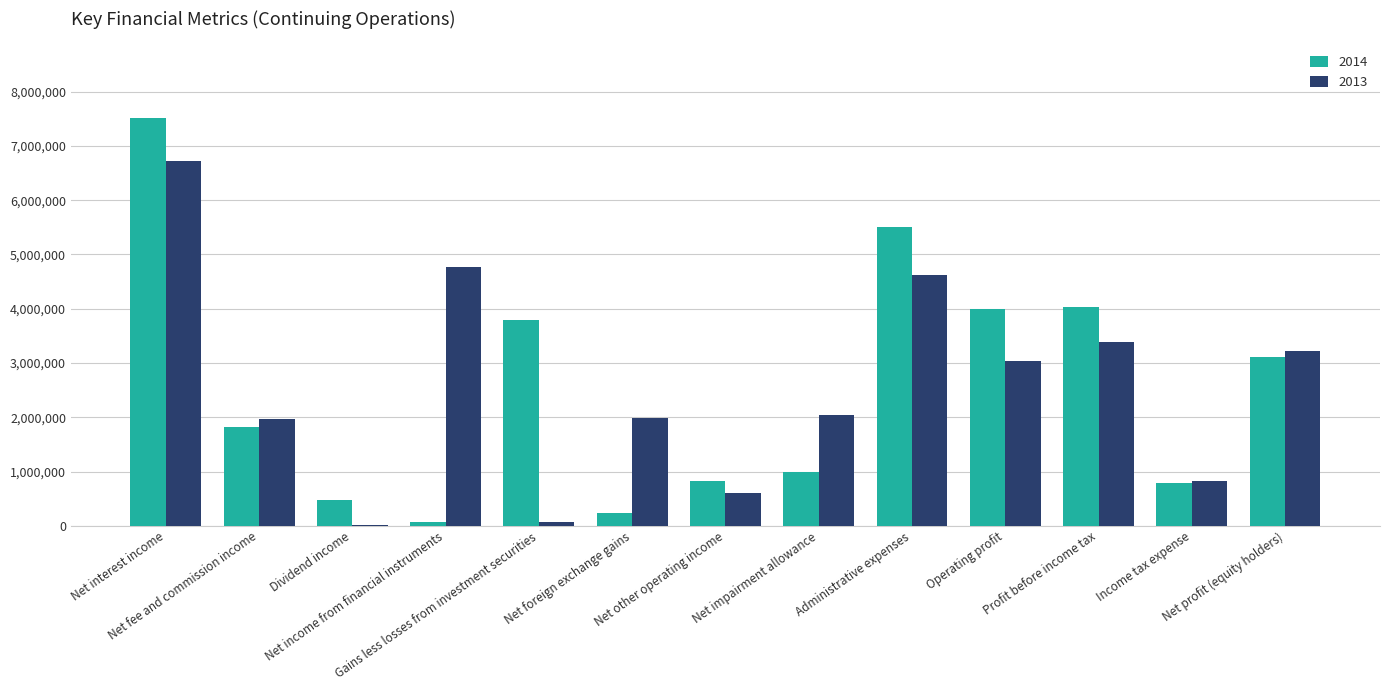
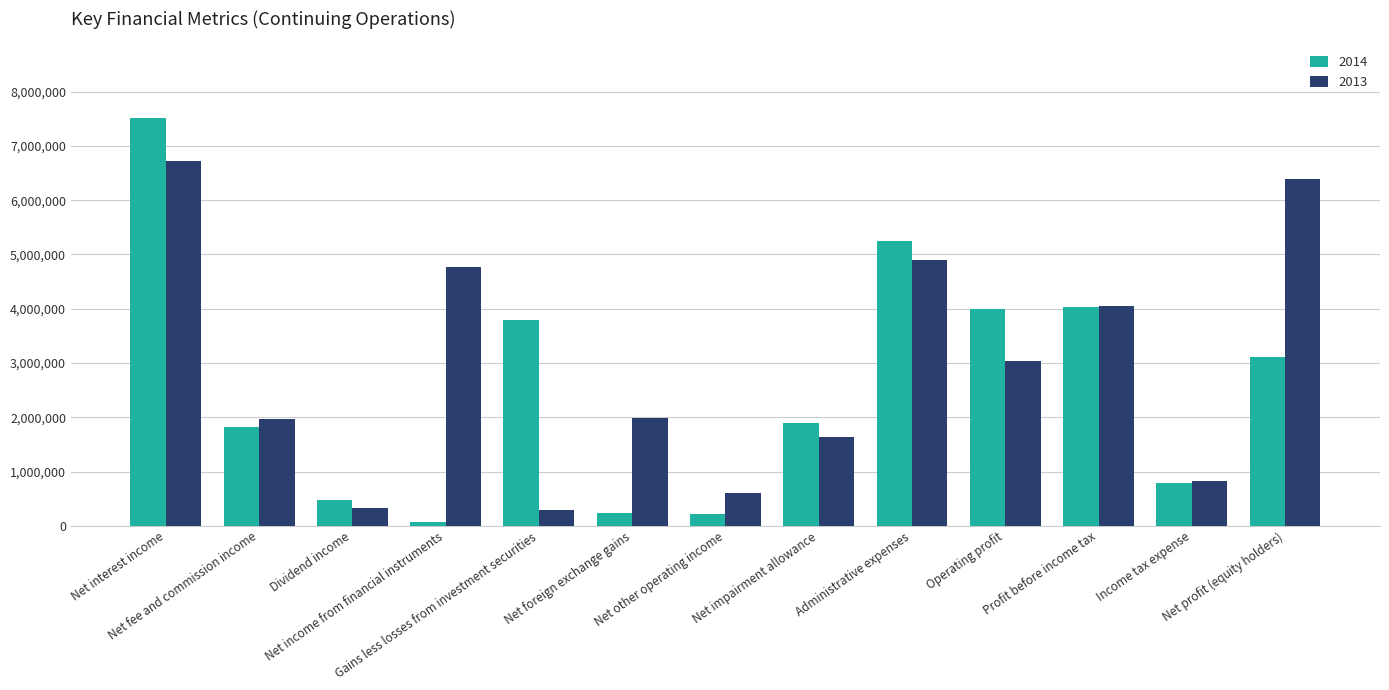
  {
    "2014": {
      "Net interest income": "7,500,000",
      "Net fee and commission income": "1,800,000",
      "Dividend income": "500,000",
      "Net income from financial instruments": "100,000",
      "Gains less losses from investment securities": "3,800,000",
      "Net foreign exchange gains": "200,000",
-     "Net other operating income": "800,000",
-     "Net impairment allowance": "1,000,000",
-     "Administrative expenses": "5,500,000",
+     "Net other operating income": "200,000",
+     "Net impairment allowance": "1,900,000",
+     "Administrative expenses": "5,200,000",
      "Operating profit": "4,000,000",
      "Profit before income tax": "4,000,000",
      "Income tax expense": "800,000",
      "Net profit (equity holders)": "3,100,000"
    },
    "2013": {
      "Net interest income": "6,700,000",
      "Net fee and commission income": "2,000,000",
-     "Dividend income": "0",
+     "Dividend income": "300,000",
      "Net income from financial instruments": "4,800,000",
-     "Gains less losses from investment securities": "100,000",
+     "Gains less losses from investment securities": "300,000",
      "Net foreign exchange gains": "2,000,000",
      "Net other operating income": "600,000",
-     "Net impairment allowance": "2,000,000",
-     "Administrative expenses": "4,600,000",
+     "Net impairment allowance": "1,600,000",
+     "Administrative expenses": "4,900,000",
      "Operating profit": "3,000,000",
-     "Profit before income tax": "3,400,000",
+     "Profit before income tax": "4,000,000",
      "Income tax expense": "800,000",
-     "Net profit (equity holders)": "3,200,000"
+     "Net profit (equity holders)": "6,400,000"
    }
  }
